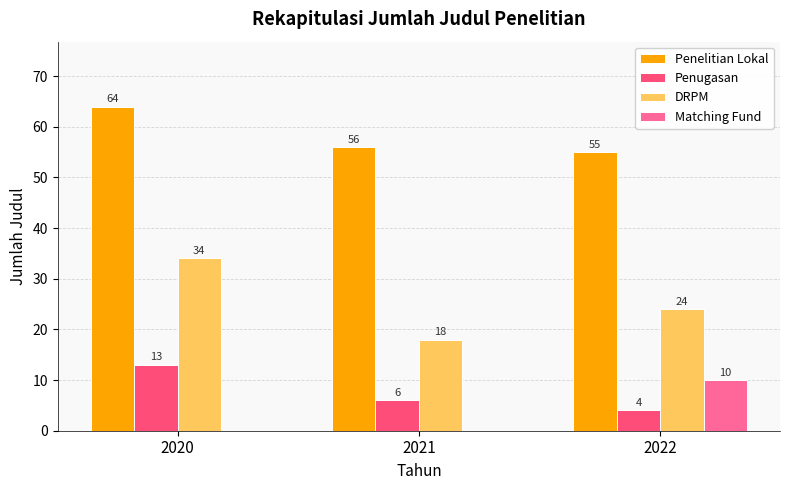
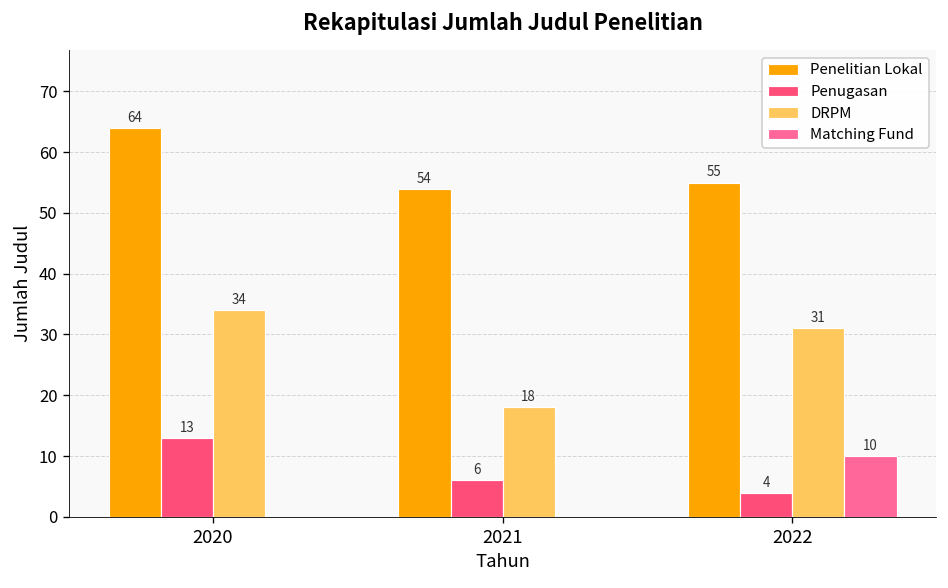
  {
    "Penelitian Lokal": {
      "2020": 64,
-     "2021": 56,
+     "2021": 54,
      "2022": 55
    },
    "DRPM": {
      "2020": 34,
      "2021": 18,
-     "2022": 24
+     "2022": 31
    }
  }
